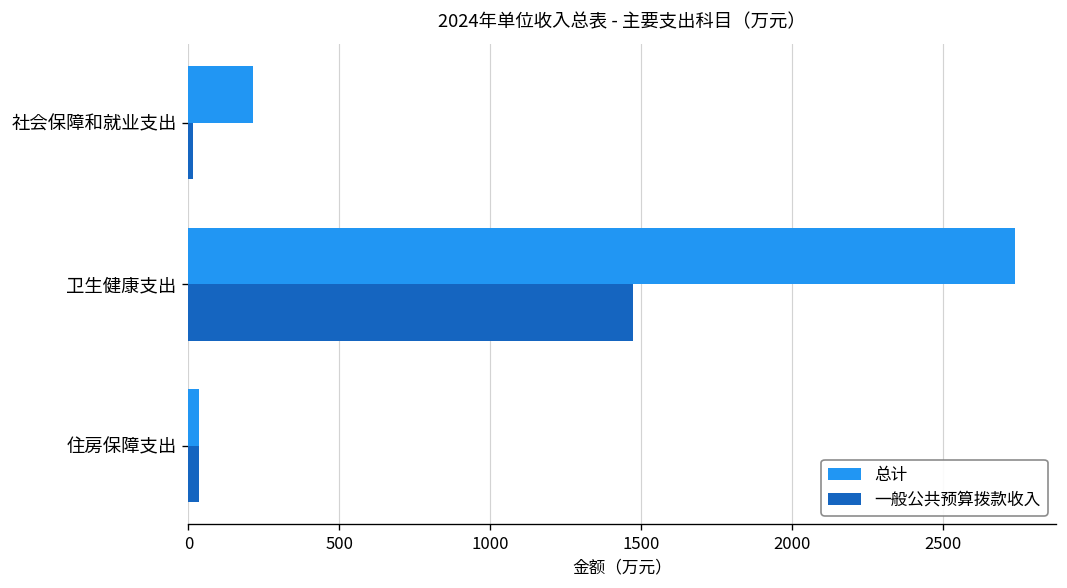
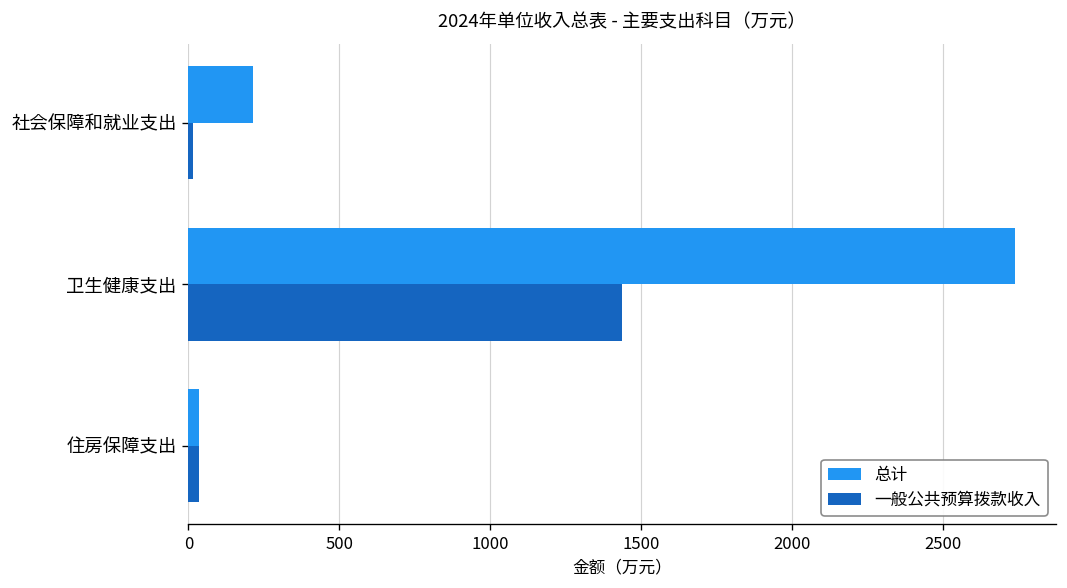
  {
    "总计": {
      "社会保障和就业支出": 210,
      "卫生健康支出": 2740,
      "住房保障支出": 40
    },
    "一般公共预算拨款收入": {
      "社会保障和就业支出": 20,
-     "卫生健康支出": 1470,
+     "卫生健康支出": 1440,
      "住房保障支出": 40
    }
  }
